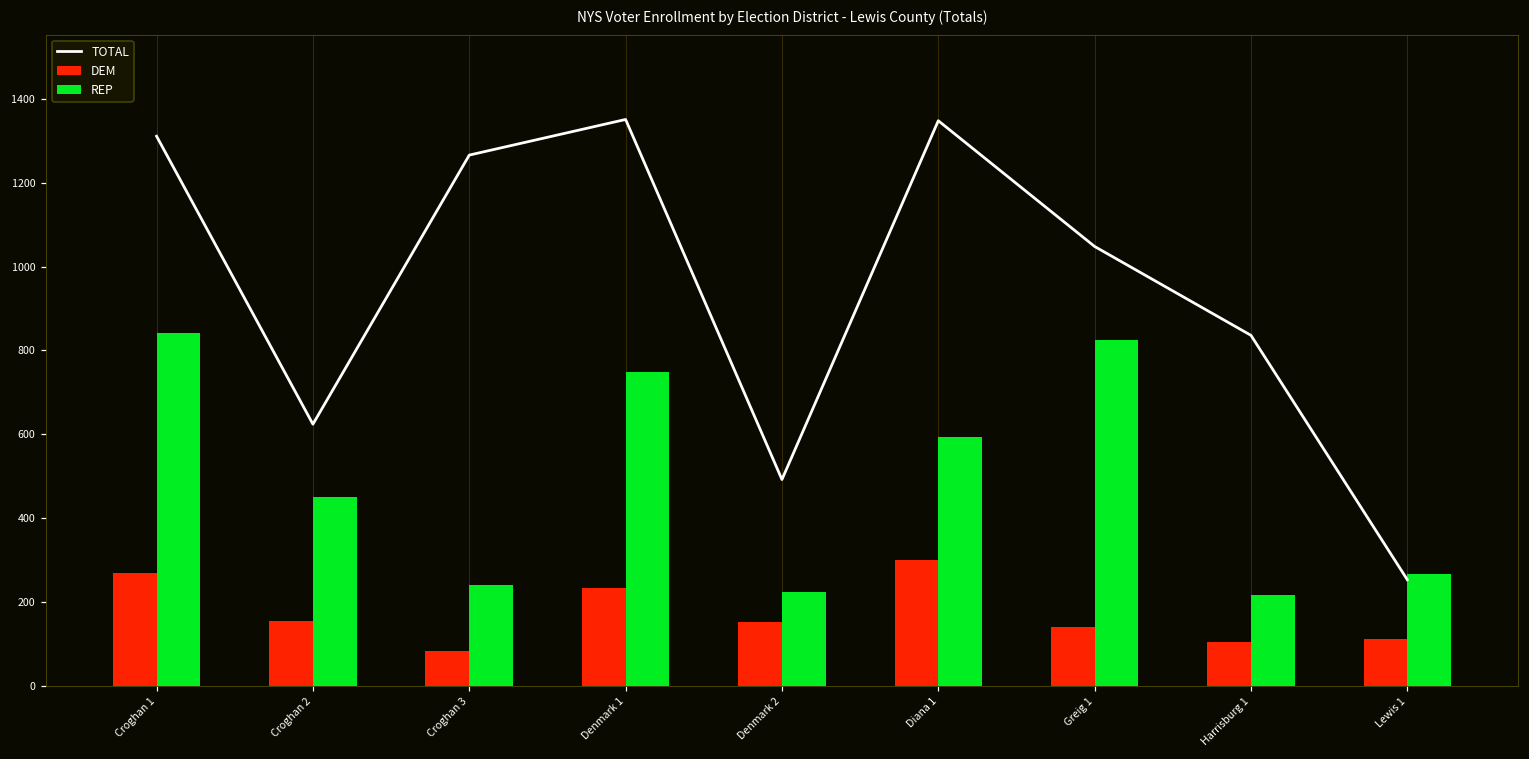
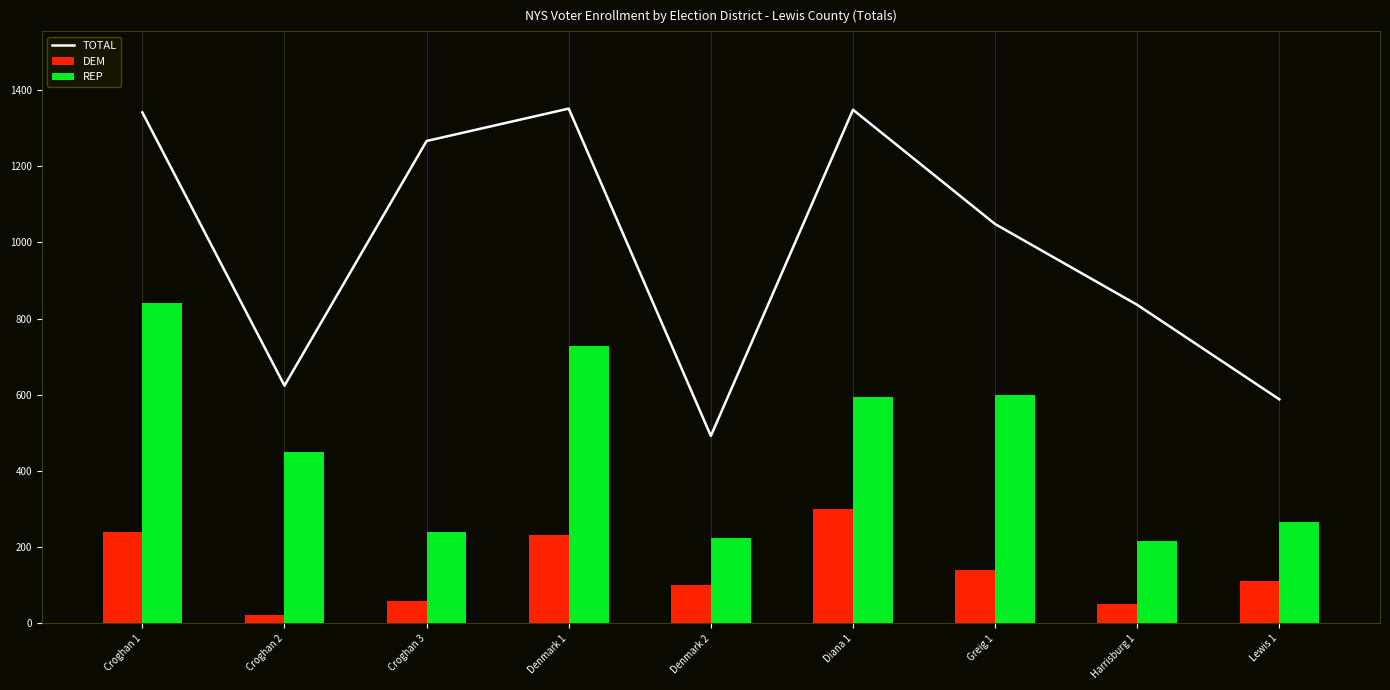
  {
    "DEM": {
-     "Croghan 1": 270,
-     "Croghan 2": 150,
-     "Croghan 3": 80,
+     "Croghan 1": 240,
+     "Croghan 2": 20,
+     "Croghan 3": 60,
      "Denmark 1": 230,
-     "Denmark 2": 150,
+     "Denmark 2": 100,
      "Diana 1": 300,
      "Greig 1": 140,
-     "Harrisburg 1": 100,
+     "Harrisburg 1": 50,
      "Lewis 1": 110
    },
    "REP": {
      "Croghan 1": 840,
      "Croghan 2": 450,
      "Croghan 3": 240,
-     "Denmark 1": 750,
+     "Denmark 1": 730,
      "Denmark 2": 220,
      "Diana 1": 590,
-     "Greig 1": 830,
+     "Greig 1": 600,
      "Harrisburg 1": 220,
      "Lewis 1": 270
    },
    "TOTAL": {
-     "Croghan 1": 1310,
+     "Croghan 1": 1340,
      "Croghan 2": 620,
      "Croghan 3": 1270,
      "Denmark 1": 1350,
      "Denmark 2": 490,
      "Diana 1": 1350,
      "Greig 1": 1050,
      "Harrisburg 1": 840,
-     "Lewis 1": 250
+     "Lewis 1": 590
    }
  }
